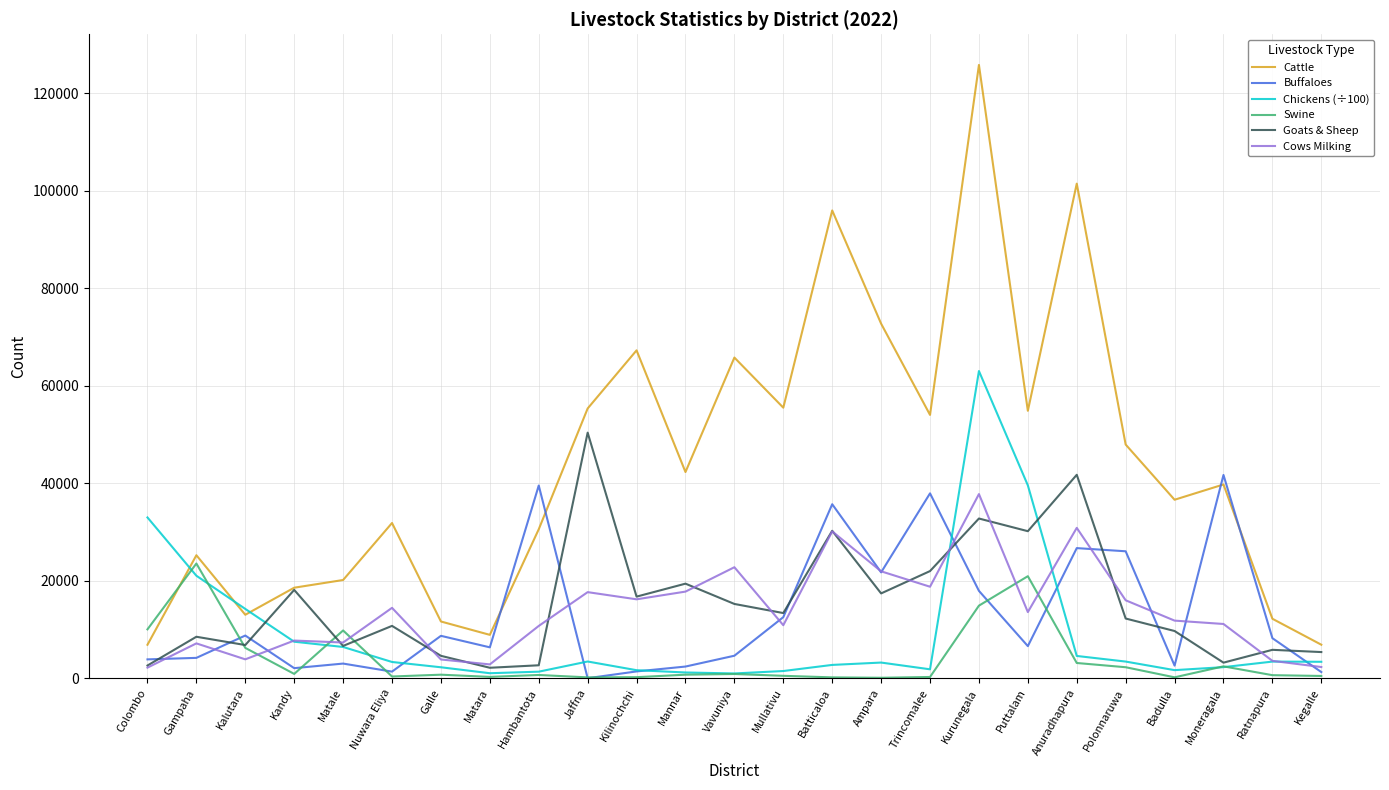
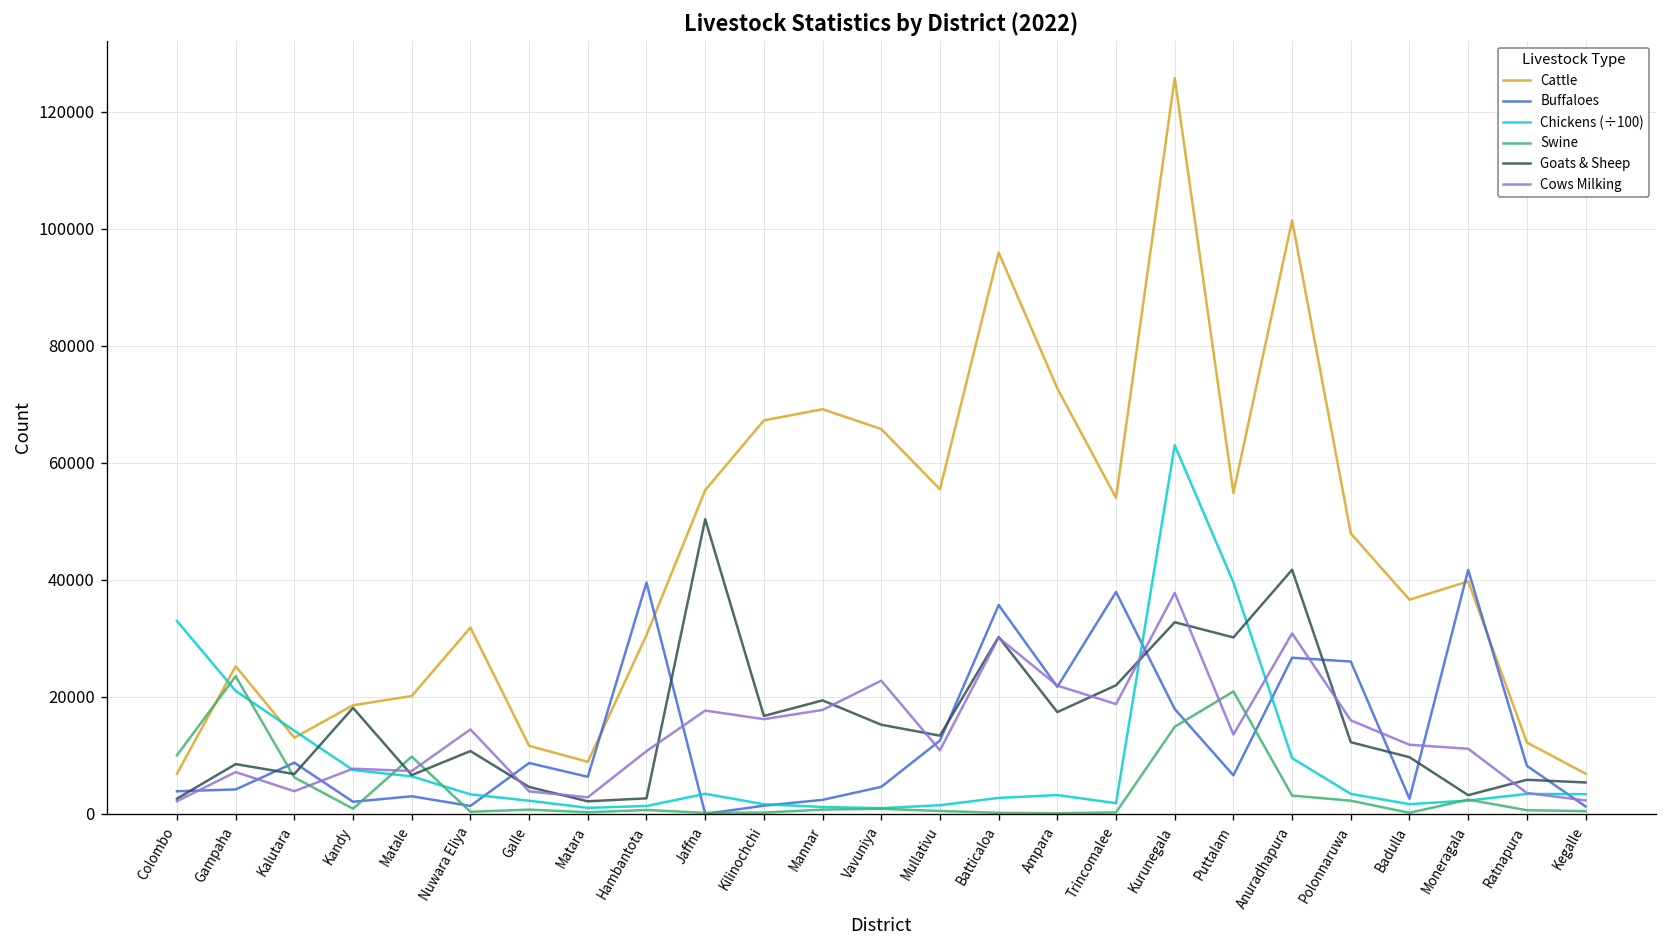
  {
    "Cattle": {
      "Colombo": 7000,
      "Gampaha": 25000,
      "Kalutara": 13000,
      "Matale": 20000,
      "Nuwara Eliya": 32000,
      "Galle": 12000,
      "Matara": 9000,
      "Hambantota": 31000,
      "Jaffna": 55000,
      "Kilinochchi": 67000,
-     "Mannar": 42000,
+     "Mannar": 69000,
      "Vavuniya": 66000,
      "Mullativu": 55000,
      "Batticaloa": 96000,
      "Ampara": 73000,
      "Trincomalee": 54000,
      "Kurunegala": 126000,
      "Puttalam": 55000,
      "Anuradhapura": 101000,
      "Polonnaruwa": 48000,
      "Badulla": 37000,
      "Moneragala": 40000,
      "Ratnapura": 12000,
      "Kegalle": 7000
    },
    "Buffaloes": {
      "Colombo": 4000,
      "Gampaha": 4000,
      "Kalutara": 9000,
      "Kandy": 2000,
      "Matale": 3000,
      "Nuwara Eliya": 1000,
      "Galle": 9000,
      "Matara": 6000,
      "Hambantota": 40000,
      "Mannar": 2000,
      "Vavuniya": 5000,
      "Mullativu": 13000,
      "Batticaloa": 36000,
      "Trincomalee": 38000,
      "Kurunegala": 18000,
      "Puttalam": 7000,
      "Anuradhapura": 27000,
      "Polonnaruwa": 26000,
      "Badulla": 3000,
      "Moneragala": 42000,
      "Ratnapura": 8000,
      "Kegalle": 1000
    },
    "Chickens (÷100)": {
      "Colombo": 33000,
      "Gampaha": 21000,
      "Kalutara": 14000,
      "Nuwara Eliya": 3000,
      "Galle": 2000,
      "Matara": 1000,
      "Hambantota": 1000,
      "Jaffna": 3000,
      "Mullativu": 1000,
      "Batticaloa": 3000,
      "Ampara": 3000,
      "Trincomalee": 2000,
      "Kurunegala": 63000,
      "Puttalam": 40000,
-     "Anuradhapura": 5000,
+     "Anuradhapura": 10000,
      "Polonnaruwa": 3000,
      "Badulla": 2000,
      "Kegalle": 3000
    },
    "Swine": {
      "Colombo": 10000,
      "Gampaha": 24000,
      "Kalutara": 6000,
      "Kandy": 1000,
      "Matale": 10000,
      "Nuwara Eliya": 0,
      "Galle": 1000,
      "Matara": 0,
      "Hambantota": 1000,
      "Kilinochchi": 0,
      "Mullativu": 0,
      "Batticaloa": 0,
      "Ampara": 0,
      "Trincomalee": 0,
      "Kurunegala": 15000,
      "Puttalam": 21000,
      "Anuradhapura": 3000,
      "Polonnaruwa": 2000,
      "Badulla": 0,
      "Ratnapura": 1000,
      "Kegalle": 0
    },
    "Goats & Sheep": {
      "Gampaha": 9000,
      "Kalutara": 7000,
      "Nuwara Eliya": 11000,
      "Galle": 5000,
      "Matara": 2000,
      "Hambantota": 3000,
      "Jaffna": 50000,
      "Kilinochchi": 17000,
      "Mannar": 19000,
      "Vavuniya": 15000,
      "Mullativu": 13000,
      "Ampara": 17000,
      "Trincomalee": 22000,
      "Kurunegala": 33000,
      "Puttalam": 30000,
      "Anuradhapura": 42000,
      "Polonnaruwa": 12000,
      "Badulla": 10000,
      "Moneragala": 3000,
      "Ratnapura": 6000,
      "Kegalle": 5000
    },
    "Cows Milking": {
      "Gampaha": 7000,
      "Kalutara": 4000,
      "Matale": 7000,
      "Nuwara Eliya": 14000,
      "Galle": 4000,
      "Matara": 3000,
      "Hambantota": 11000,
      "Jaffna": 18000,
      "Kilinochchi": 16000,
      "Mannar": 18000,
      "Vavuniya": 23000,
      "Mullativu": 11000,
      "Trincomalee": 19000,
      "Kurunegala": 38000,
      "Puttalam": 14000,
      "Anuradhapura": 31000,
      "Polonnaruwa": 16000,
      "Badulla": 12000,
      "Moneragala": 11000,
      "Kegalle": 2000
    }
  }
